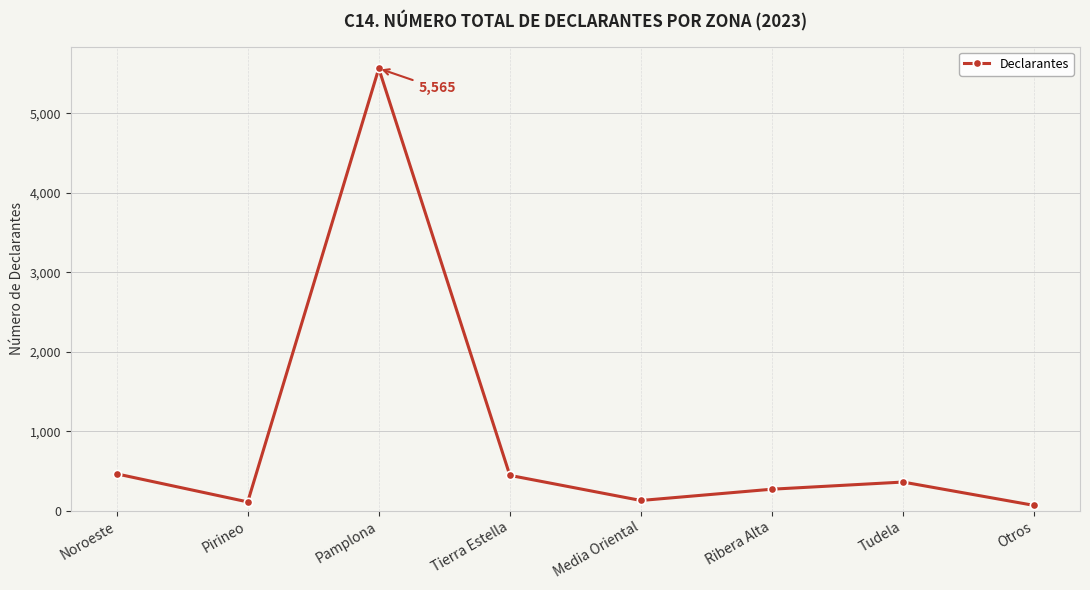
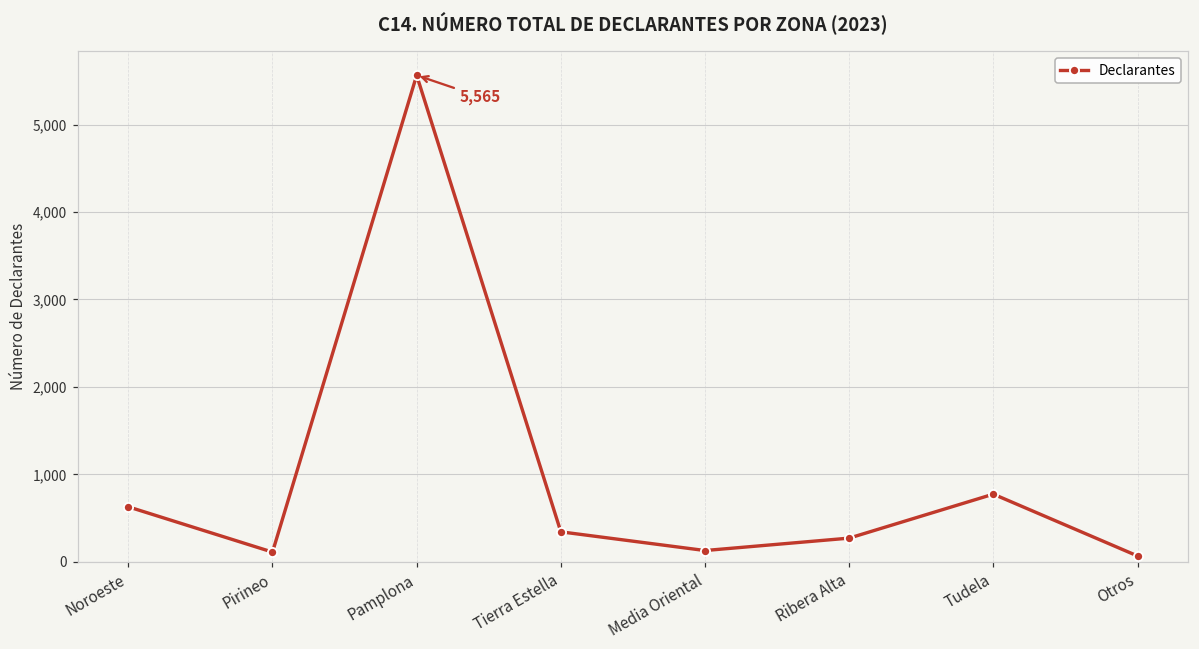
  {
-   "Noroeste": 500,
+   "Noroeste": 600,
    "Pirineo": 100,
-   "Tierra Estella": 400,
+   "Tierra Estella": 300,
    "Media Oriental": 100,
    "Ribera Alta": 300,
-   "Tudela": 400,
+   "Tudela": 800,
    "Otros": 100
  }
